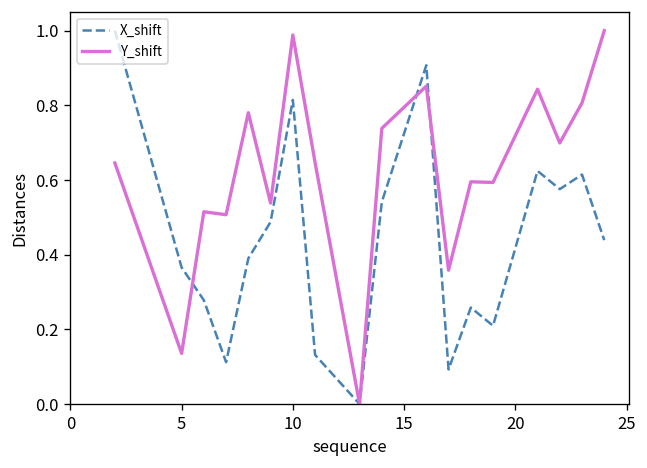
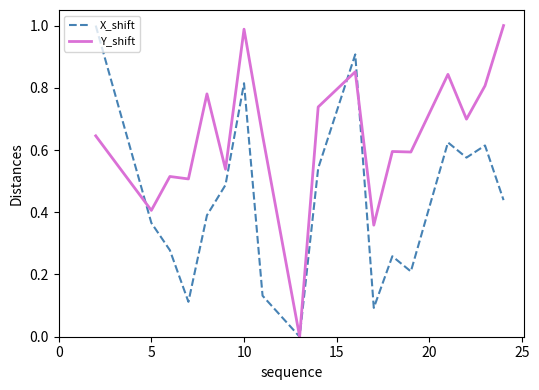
  {
    "X_shift": {
      "5": 0.37,
      "10": 0.81
    },
    "Y_shift": {
-     "5": 0.14,
+     "5": 0.41,
      "10": 0.99
    }
  }
